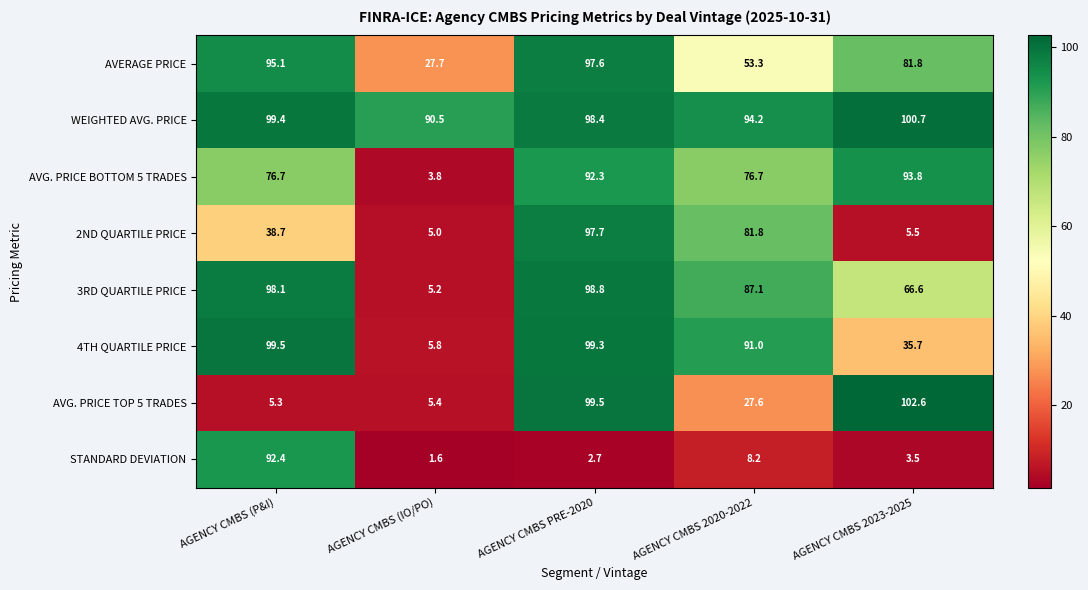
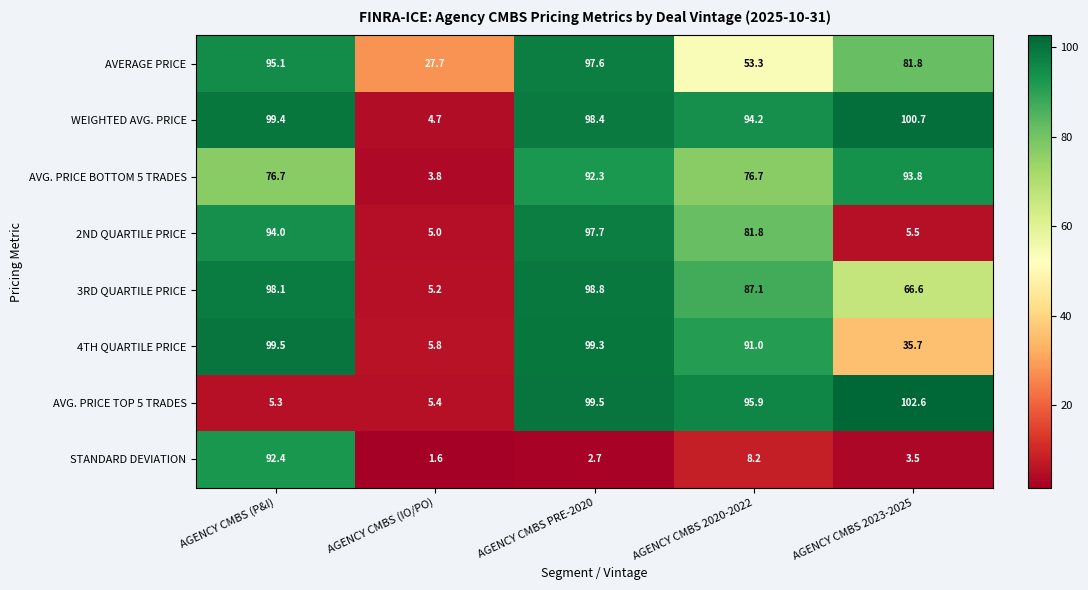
  {
    "AVERAGE PRICE": {
      "AGENCY CMBS (P&I)": 95.1,
      "AGENCY CMBS (IO/PO)": 27.7,
      "AGENCY CMBS PRE-2020": 97.6,
      "AGENCY CMBS 2020-2022": 53.3,
      "AGENCY CMBS 2023-2025": 81.8
    },
    "WEIGHTED AVG. PRICE": {
      "AGENCY CMBS (P&I)": 99.4,
-     "AGENCY CMBS (IO/PO)": 90.5,
+     "AGENCY CMBS (IO/PO)": 4.7,
      "AGENCY CMBS PRE-2020": 98.4,
      "AGENCY CMBS 2020-2022": 94.2,
      "AGENCY CMBS 2023-2025": 100.7
    },
    "AVG. PRICE BOTTOM 5 TRADES": {
      "AGENCY CMBS (P&I)": 76.7,
      "AGENCY CMBS (IO/PO)": 3.8,
      "AGENCY CMBS PRE-2020": 92.3,
      "AGENCY CMBS 2020-2022": 76.7,
      "AGENCY CMBS 2023-2025": 93.8
    },
    "2ND QUARTILE PRICE": {
-     "AGENCY CMBS (P&I)": 38.7,
+     "AGENCY CMBS (P&I)": 94.0,
      "AGENCY CMBS (IO/PO)": 5.0,
      "AGENCY CMBS PRE-2020": 97.7,
      "AGENCY CMBS 2020-2022": 81.8,
      "AGENCY CMBS 2023-2025": 5.5
    },
    "3RD QUARTILE PRICE": {
      "AGENCY CMBS (P&I)": 98.1,
      "AGENCY CMBS (IO/PO)": 5.2,
      "AGENCY CMBS PRE-2020": 98.8,
      "AGENCY CMBS 2020-2022": 87.1,
      "AGENCY CMBS 2023-2025": 66.6
    },
    "4TH QUARTILE PRICE": {
      "AGENCY CMBS (P&I)": 99.5,
      "AGENCY CMBS (IO/PO)": 5.8,
      "AGENCY CMBS PRE-2020": 99.3,
      "AGENCY CMBS 2020-2022": 91.0,
      "AGENCY CMBS 2023-2025": 35.7
    },
    "AVG. PRICE TOP 5 TRADES": {
      "AGENCY CMBS (P&I)": 5.3,
      "AGENCY CMBS (IO/PO)": 5.4,
      "AGENCY CMBS PRE-2020": 99.5,
-     "AGENCY CMBS 2020-2022": 27.6,
+     "AGENCY CMBS 2020-2022": 95.9,
      "AGENCY CMBS 2023-2025": 102.6
    },
    "STANDARD DEVIATION": {
      "AGENCY CMBS (P&I)": 92.4,
      "AGENCY CMBS (IO/PO)": 1.6,
      "AGENCY CMBS PRE-2020": 2.7,
      "AGENCY CMBS 2020-2022": 8.2,
      "AGENCY CMBS 2023-2025": 3.5
    }
  }
